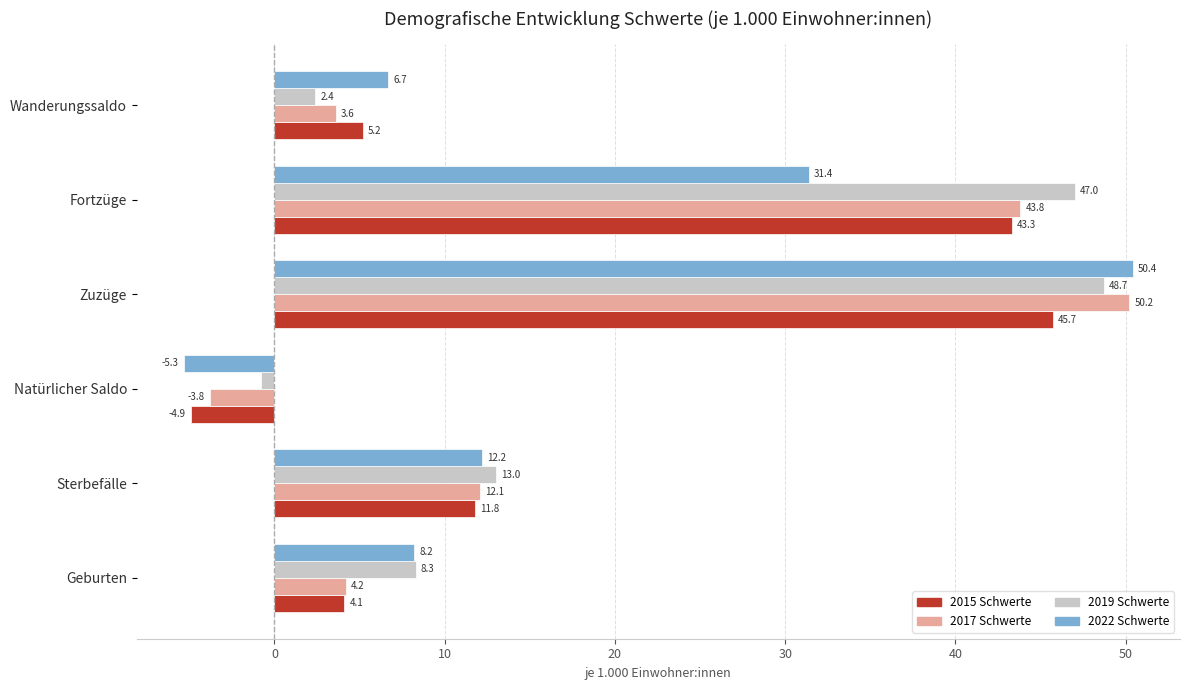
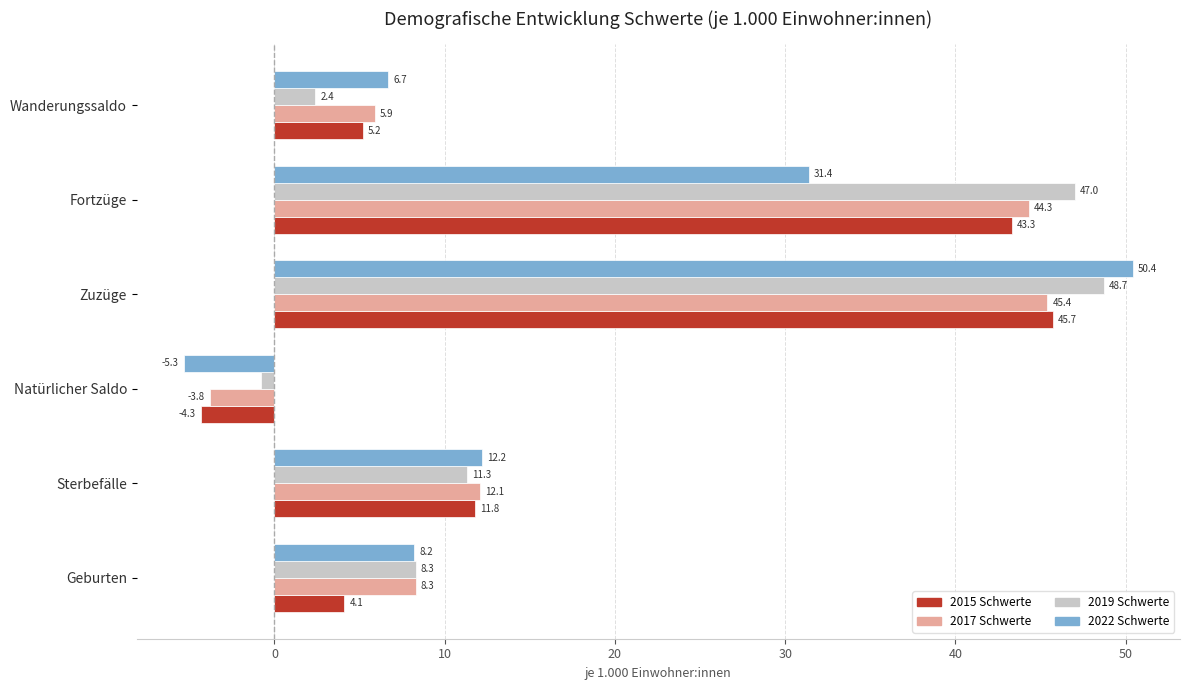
  {
    "2015 Schwerte": {
      "Wanderungssaldo": 5.2,
      "Fortzüge": 43.3,
      "Zuzüge": 45.7,
-     "Natürlicher Saldo": -4.9,
+     "Natürlicher Saldo": -4.3,
      "Sterbefälle": 11.8,
      "Geburten": 4.1
    },
    "2017 Schwerte": {
-     "Wanderungssaldo": 3.6,
-     "Fortzüge": 43.8,
-     "Zuzüge": 50.2,
+     "Wanderungssaldo": 5.9,
+     "Fortzüge": 44.3,
+     "Zuzüge": 45.4,
      "Natürlicher Saldo": -3.8,
      "Sterbefälle": 12.1,
-     "Geburten": 4.2
+     "Geburten": 8.3
    },
    "2019 Schwerte": {
      "Wanderungssaldo": 2.4,
      "Fortzüge": 47.0,
      "Zuzüge": 48.7,
-     "Sterbefälle": 13.0,
+     "Sterbefälle": 11.3,
      "Geburten": 8.3
    },
    "2022 Schwerte": {
      "Wanderungssaldo": 6.7,
      "Fortzüge": 31.4,
      "Zuzüge": 50.4,
      "Natürlicher Saldo": -5.3,
      "Sterbefälle": 12.2,
      "Geburten": 8.2
    }
  }
